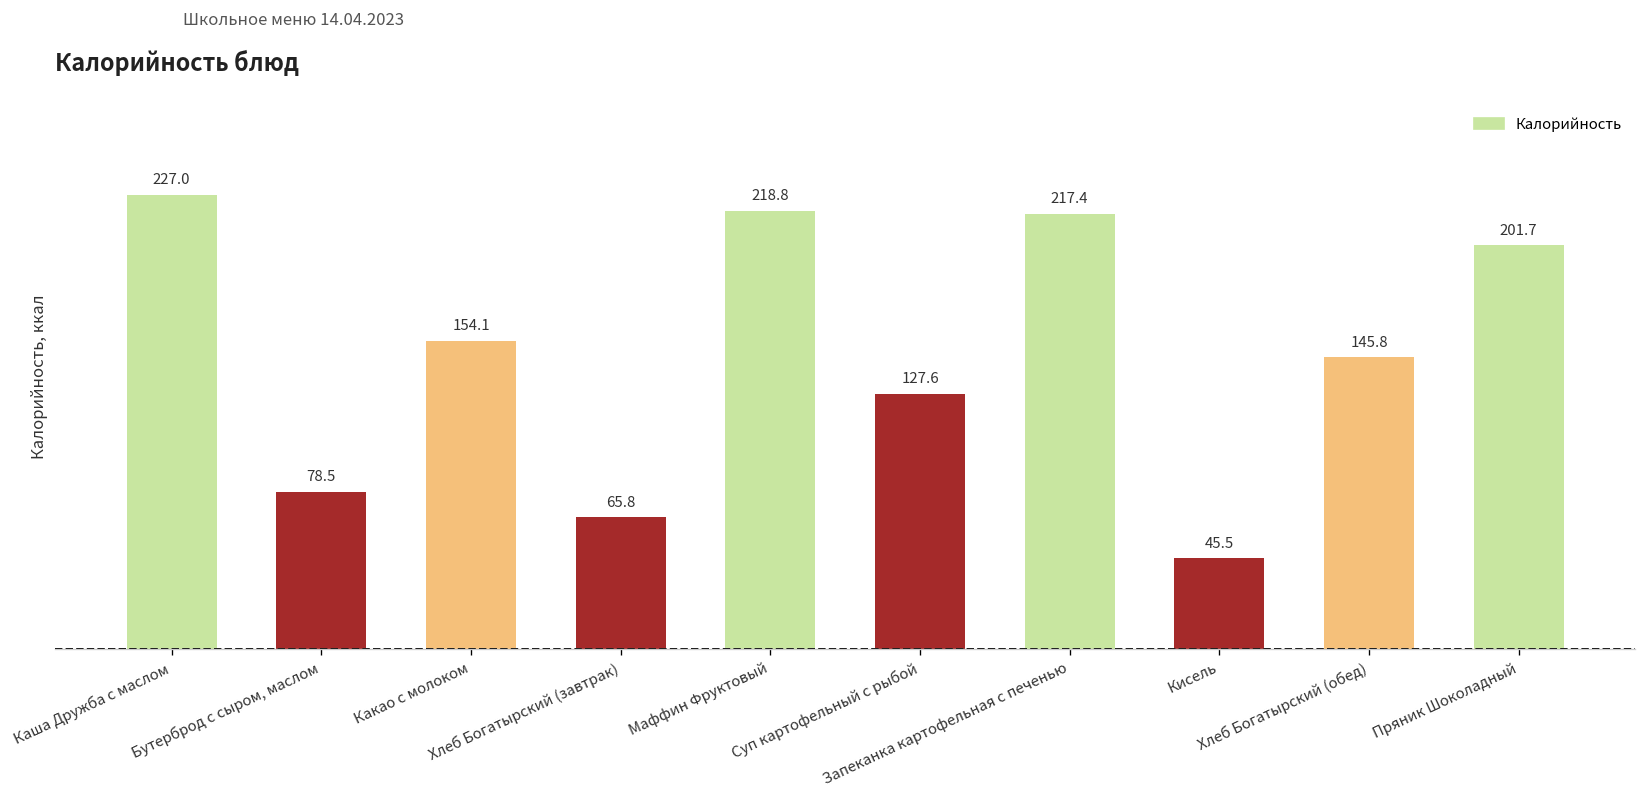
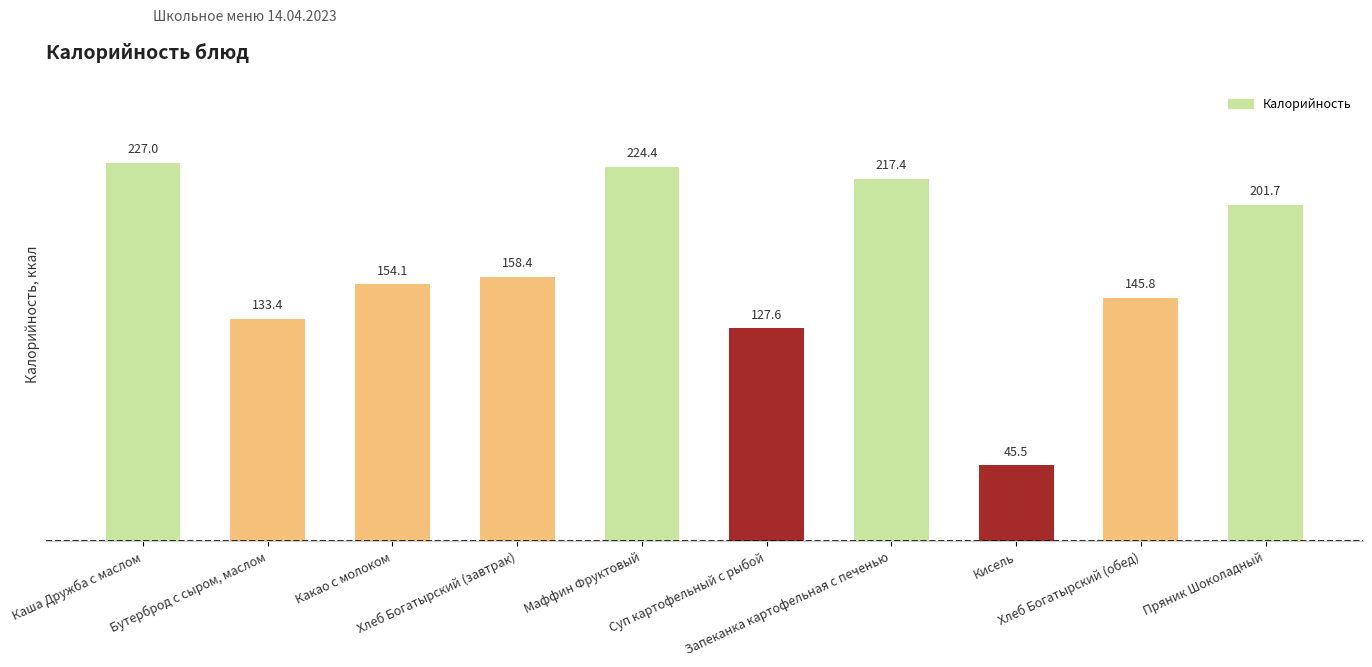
  {
    "Каша Дружба с маслом": 227.0,
-   "Бутерброд с сыром, маслом": 78.5,
+   "Бутерброд с сыром, маслом": 133.4,
    "Какао с молоком": 154.1,
-   "Хлеб Богатырский (завтрак)": 65.8,
-   "Маффин Фруктовый": 218.8,
+   "Хлеб Богатырский (завтрак)": 158.4,
+   "Маффин Фруктовый": 224.4,
    "Суп картофельный с рыбой": 127.6,
    "Запеканка картофельная с печенью": 217.4,
    "Кисель": 45.5,
    "Хлеб Богатырский (обед)": 145.8,
    "Пряник Шоколадный": 201.7
  }
